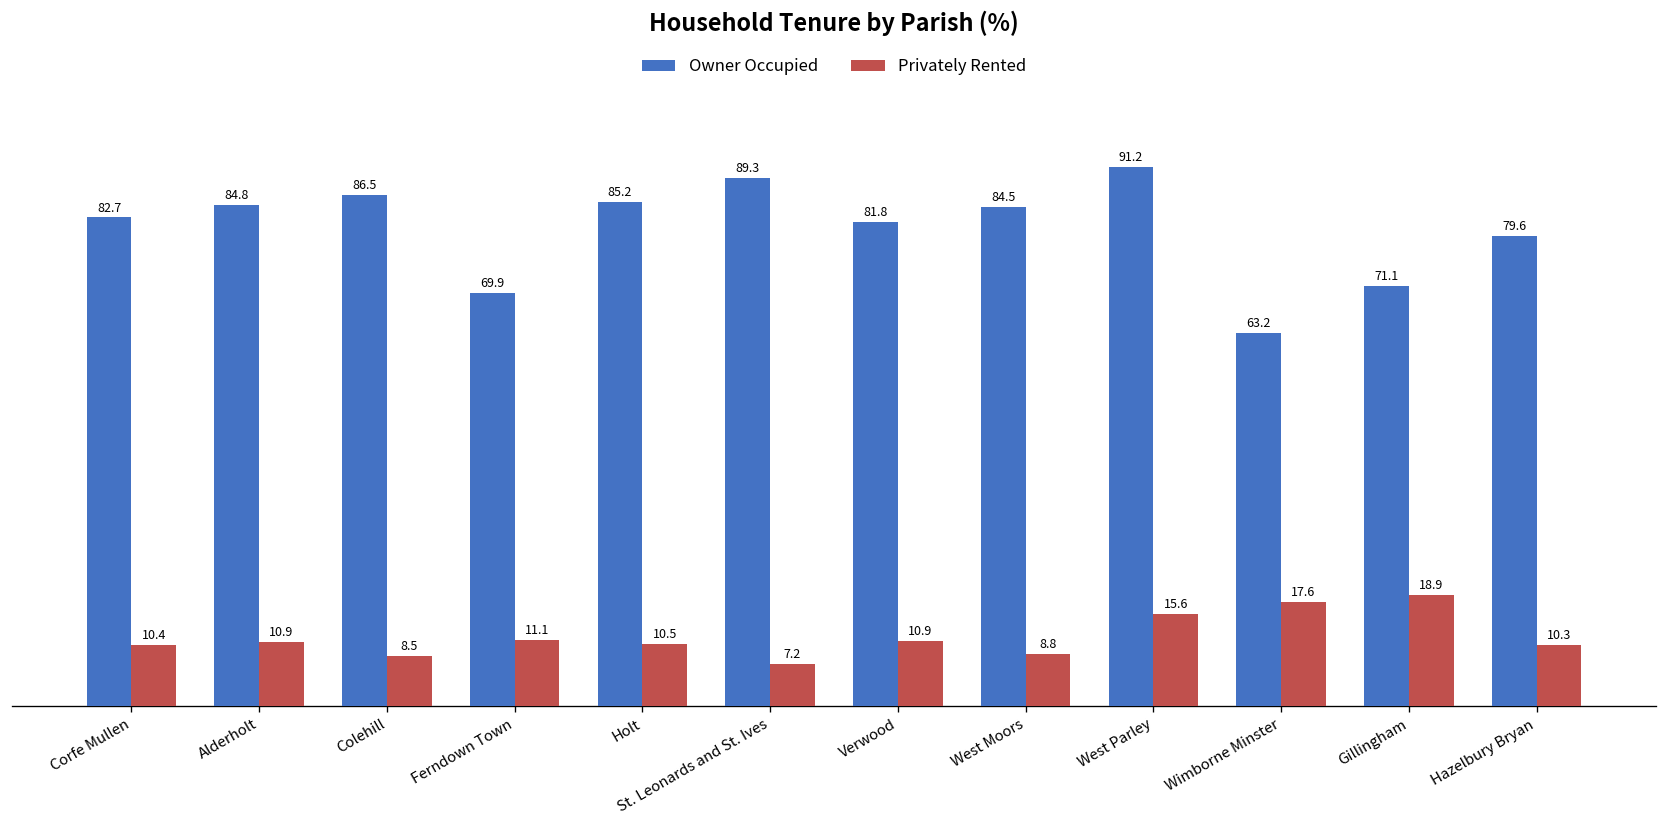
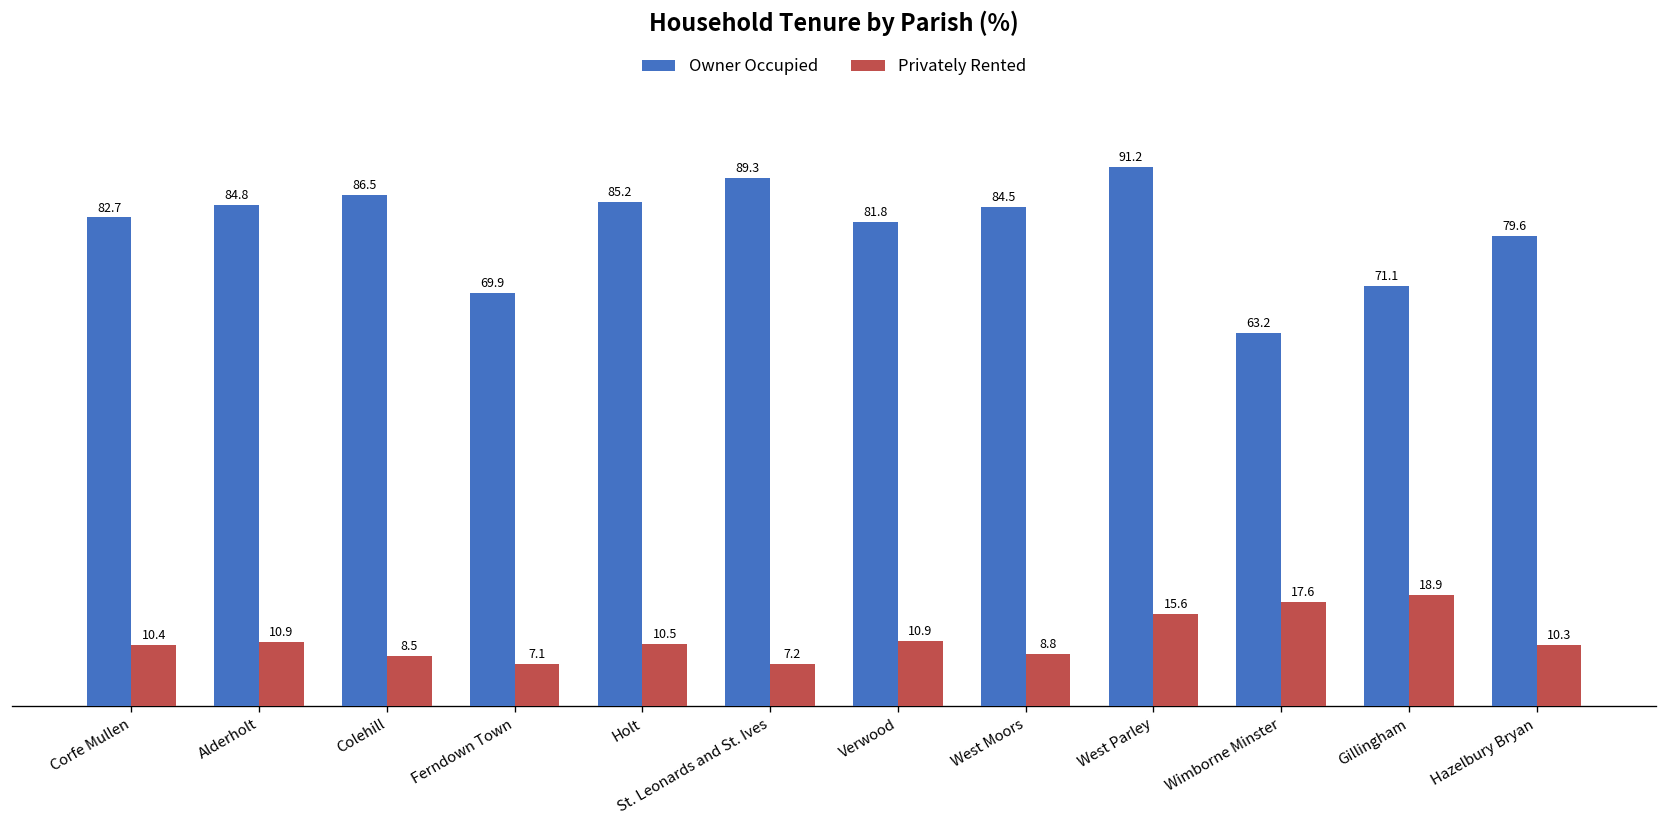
  {
    "Owner Occupied": {
      "Corfe Mullen": 82.7,
      "Alderholt": 84.8,
      "Colehill": 86.5,
      "Ferndown Town": 69.9,
      "Holt": 85.2,
      "St. Leonards and St. Ives": 89.3,
      "Verwood": 81.8,
      "West Moors": 84.5,
      "West Parley": 91.2,
      "Wimborne Minster": 63.2,
      "Gillingham": 71.1,
      "Hazelbury Bryan": 79.6
    },
    "Privately Rented": {
      "Corfe Mullen": 10.4,
      "Alderholt": 10.9,
      "Colehill": 8.5,
-     "Ferndown Town": 11.1,
+     "Ferndown Town": 7.1,
      "Holt": 10.5,
      "St. Leonards and St. Ives": 7.2,
      "Verwood": 10.9,
      "West Moors": 8.8,
      "West Parley": 15.6,
      "Wimborne Minster": 17.6,
      "Gillingham": 18.9,
      "Hazelbury Bryan": 10.3
    }
  }
